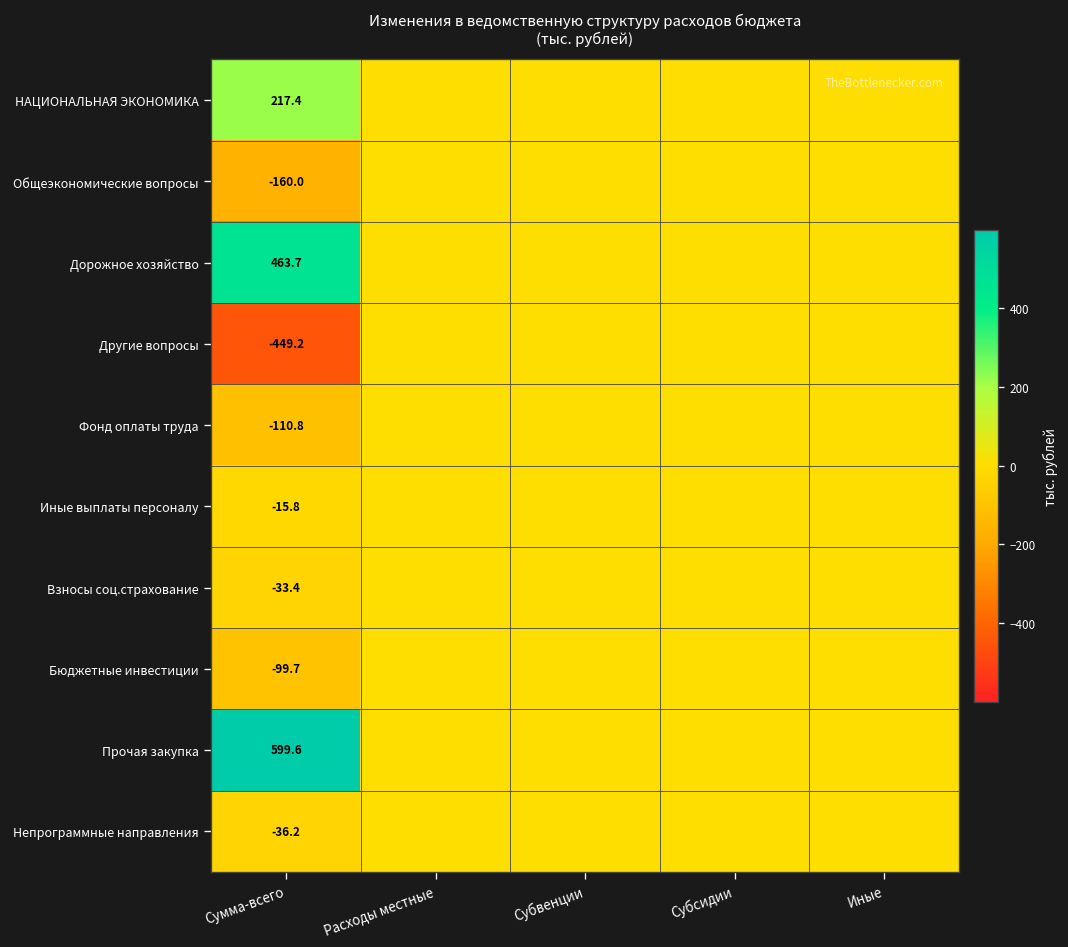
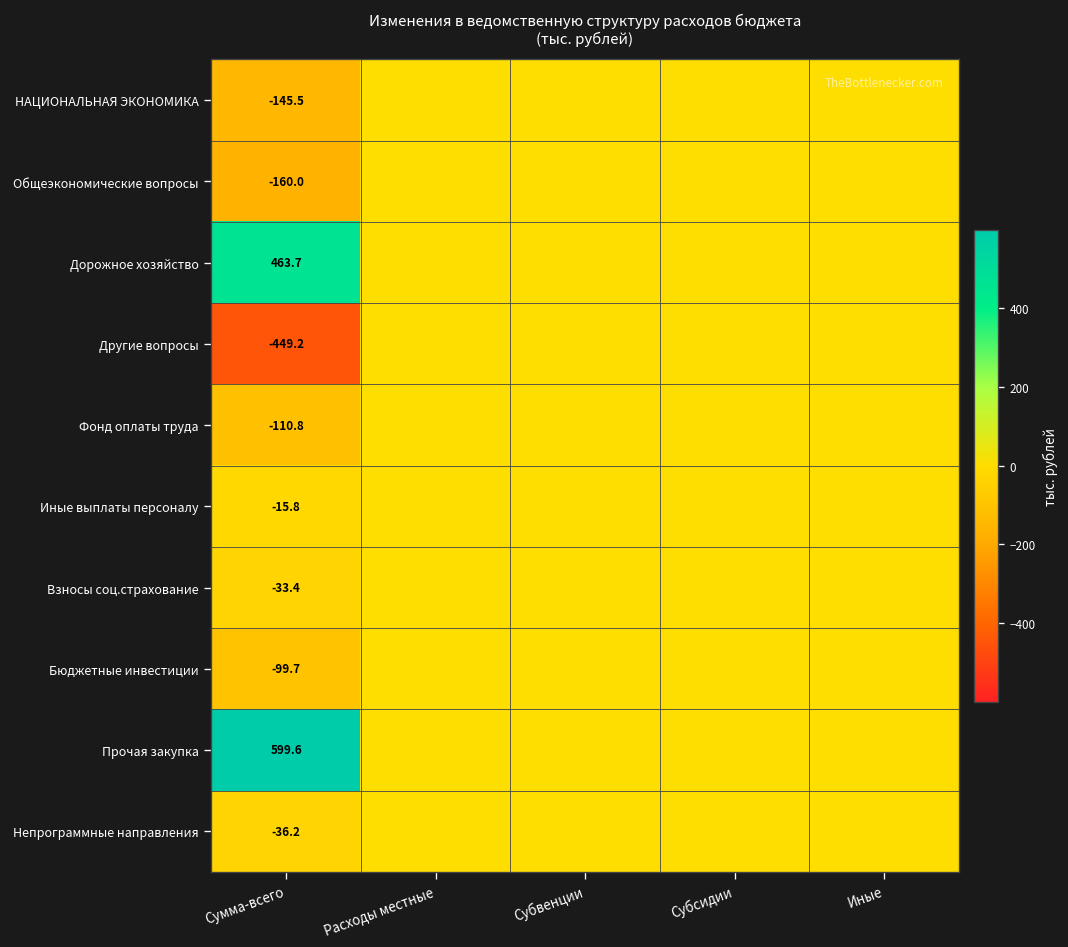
  {
    "НАЦИОНАЛЬНАЯ ЭКОНОМИКА": {
-     "Сумма-всего": 217.4
+     "Сумма-всего": -145.5
    },
    "Общеэкономические вопросы": {
      "Сумма-всего": -160.0
    },
    "Дорожное хозяйство": {
      "Сумма-всего": 463.7
    },
    "Другие вопросы": {
      "Сумма-всего": -449.2
    },
    "Фонд оплаты труда": {
      "Сумма-всего": -110.8
    },
    "Иные выплаты персоналу": {
      "Сумма-всего": -15.8
    },
    "Взносы соц.страхование": {
      "Сумма-всего": -33.4
    },
    "Бюджетные инвестиции": {
      "Сумма-всего": -99.7
    },
    "Прочая закупка": {
      "Сумма-всего": 599.6
    },
    "Непрограммные направления": {
      "Сумма-всего": -36.2
    }
  }
